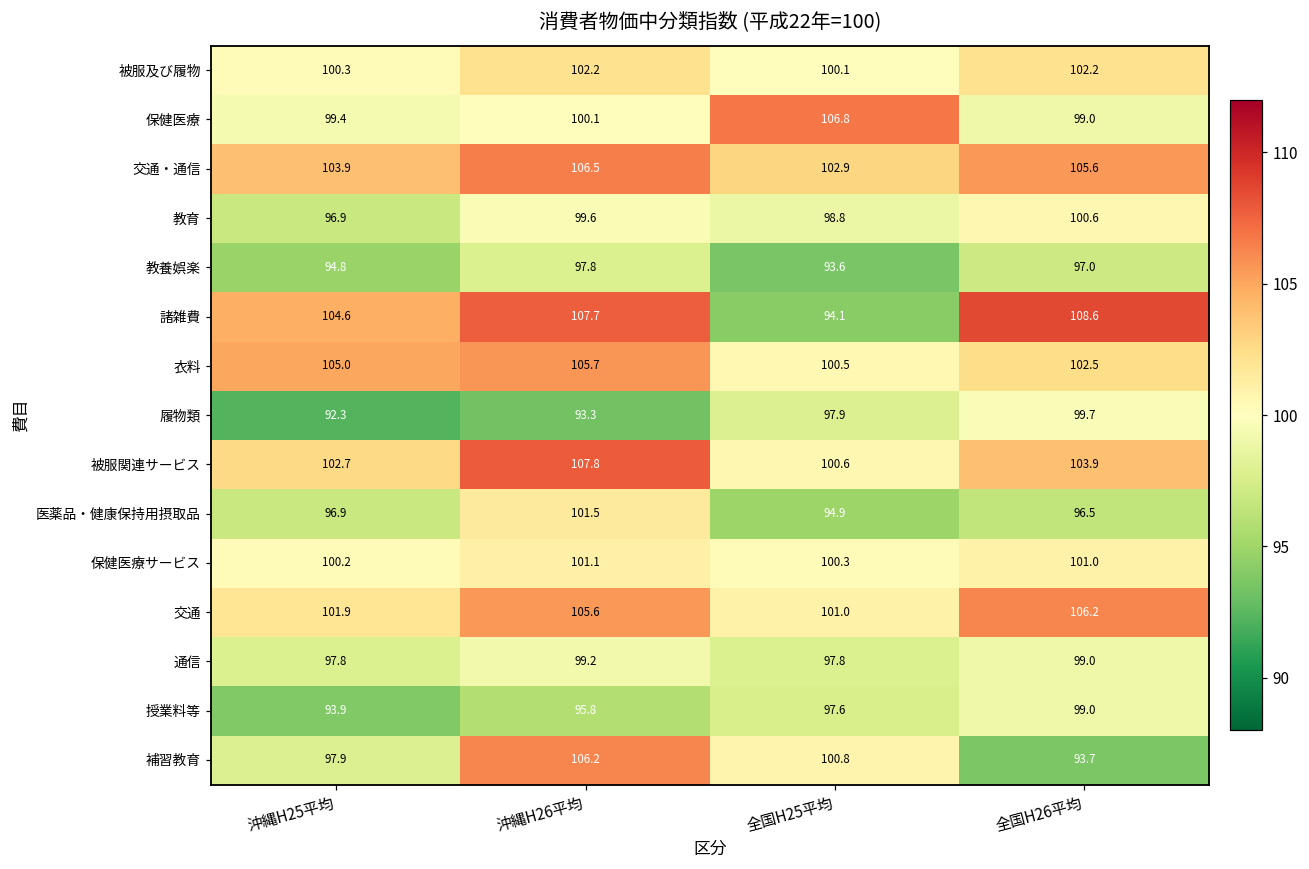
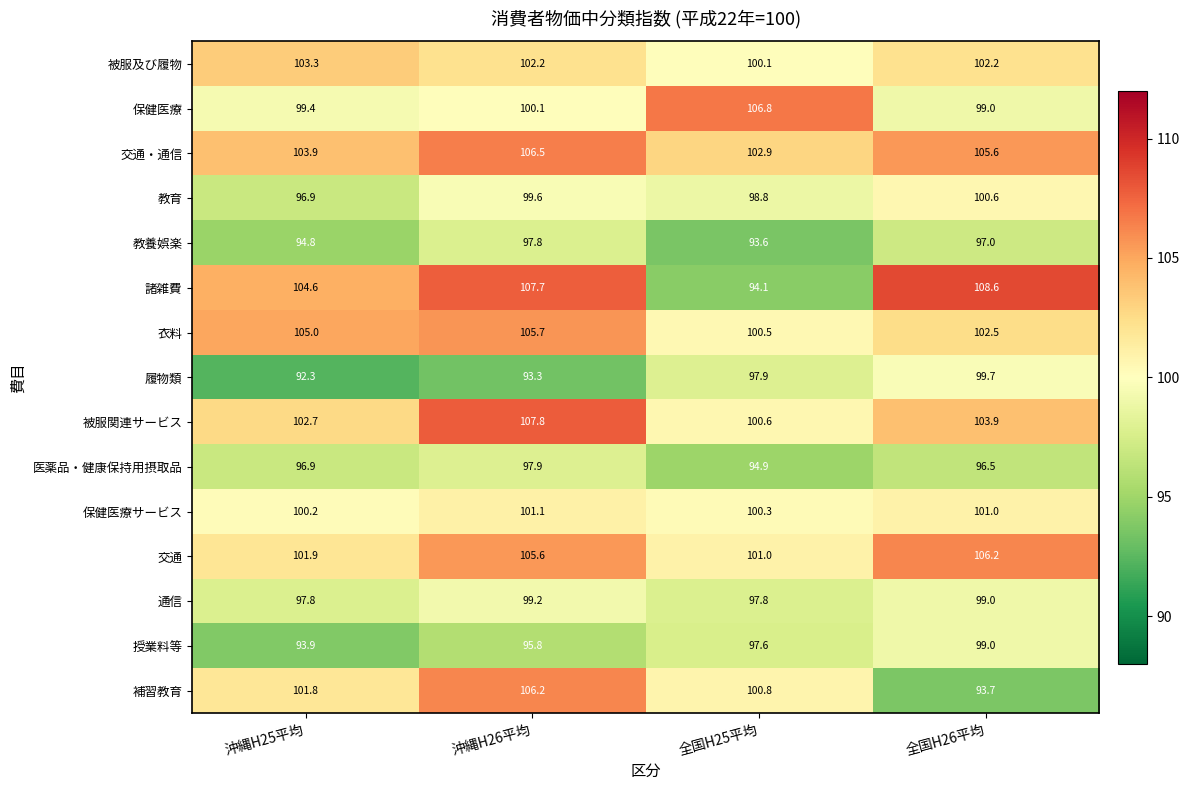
  {
    "被服及び履物": {
-     "沖縄H25平均": 100.3,
+     "沖縄H25平均": 103.3,
      "沖縄H26平均": 102.2,
      "全国H25平均": 100.1,
      "全国H26平均": 102.2
    },
    "保健医療": {
      "沖縄H25平均": 99.4,
      "沖縄H26平均": 100.1,
      "全国H25平均": 106.8,
      "全国H26平均": 99.0
    },
    "交通・通信": {
      "沖縄H25平均": 103.9,
      "沖縄H26平均": 106.5,
      "全国H25平均": 102.9,
      "全国H26平均": 105.6
    },
    "教育": {
      "沖縄H25平均": 96.9,
      "沖縄H26平均": 99.6,
      "全国H25平均": 98.8,
      "全国H26平均": 100.6
    },
    "教養娯楽": {
      "沖縄H25平均": 94.8,
      "沖縄H26平均": 97.8,
      "全国H25平均": 93.6,
      "全国H26平均": 97.0
    },
    "諸雑費": {
      "沖縄H25平均": 104.6,
      "沖縄H26平均": 107.7,
      "全国H25平均": 94.1,
      "全国H26平均": 108.6
    },
    "衣料": {
      "沖縄H25平均": 105.0,
      "沖縄H26平均": 105.7,
      "全国H25平均": 100.5,
      "全国H26平均": 102.5
    },
    "履物類": {
      "沖縄H25平均": 92.3,
      "沖縄H26平均": 93.3,
      "全国H25平均": 97.9,
      "全国H26平均": 99.7
    },
    "被服関連サービス": {
      "沖縄H25平均": 102.7,
      "沖縄H26平均": 107.8,
      "全国H25平均": 100.6,
      "全国H26平均": 103.9
    },
    "医薬品・健康保持用摂取品": {
      "沖縄H25平均": 96.9,
-     "沖縄H26平均": 101.5,
+     "沖縄H26平均": 97.9,
      "全国H25平均": 94.9,
      "全国H26平均": 96.5
    },
    "保健医療サービス": {
      "沖縄H25平均": 100.2,
      "沖縄H26平均": 101.1,
      "全国H25平均": 100.3,
      "全国H26平均": 101.0
    },
    "交通": {
      "沖縄H25平均": 101.9,
      "沖縄H26平均": 105.6,
      "全国H25平均": 101.0,
      "全国H26平均": 106.2
    },
    "通信": {
      "沖縄H25平均": 97.8,
      "沖縄H26平均": 99.2,
      "全国H25平均": 97.8,
      "全国H26平均": 99.0
    },
    "授業料等": {
      "沖縄H25平均": 93.9,
      "沖縄H26平均": 95.8,
      "全国H25平均": 97.6,
      "全国H26平均": 99.0
    },
    "補習教育": {
-     "沖縄H25平均": 97.9,
+     "沖縄H25平均": 101.8,
      "沖縄H26平均": 106.2,
      "全国H25平均": 100.8,
      "全国H26平均": 93.7
    }
  }
